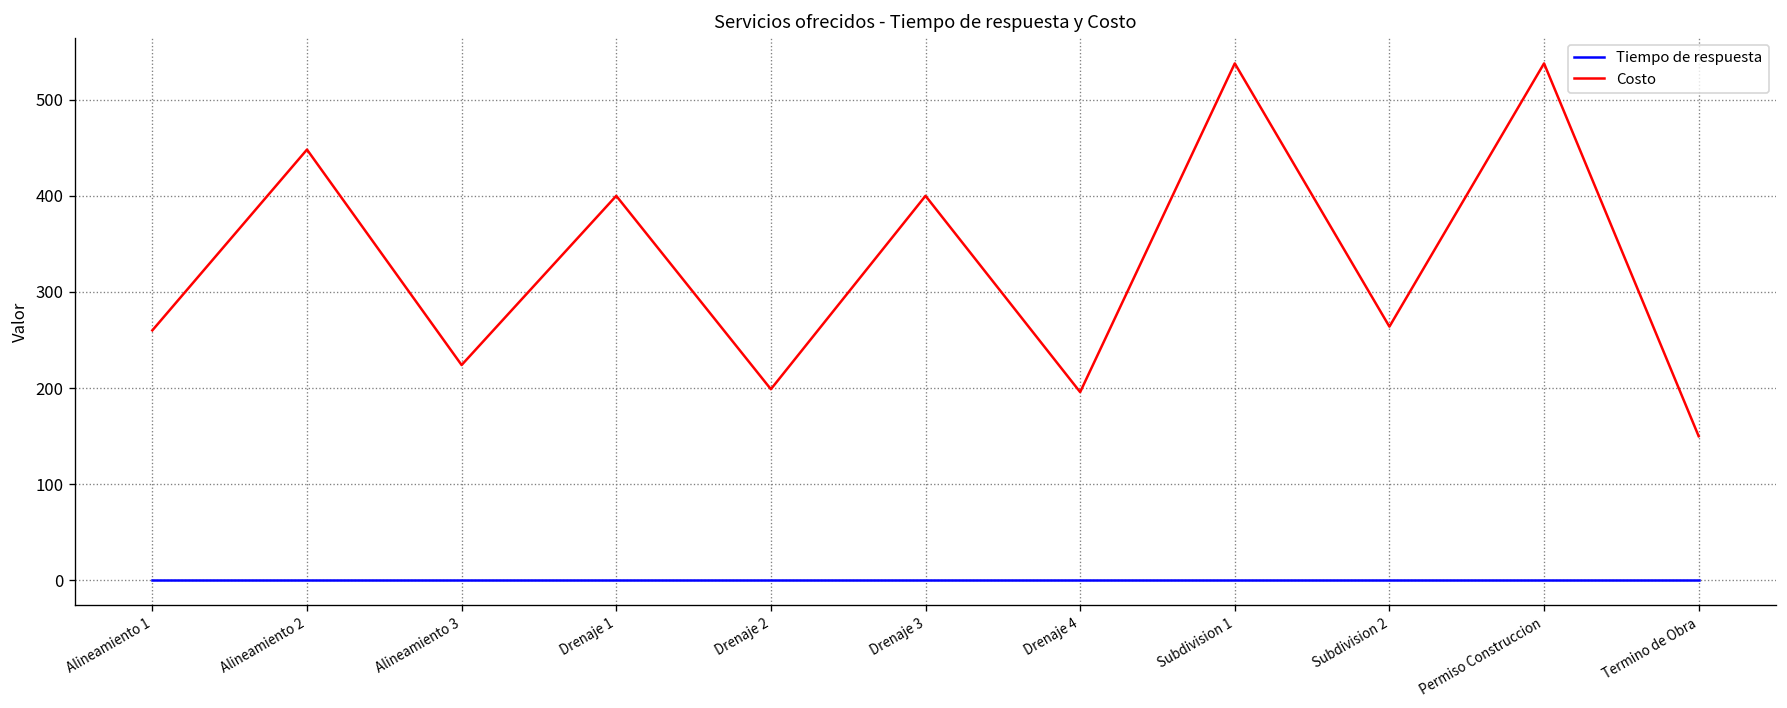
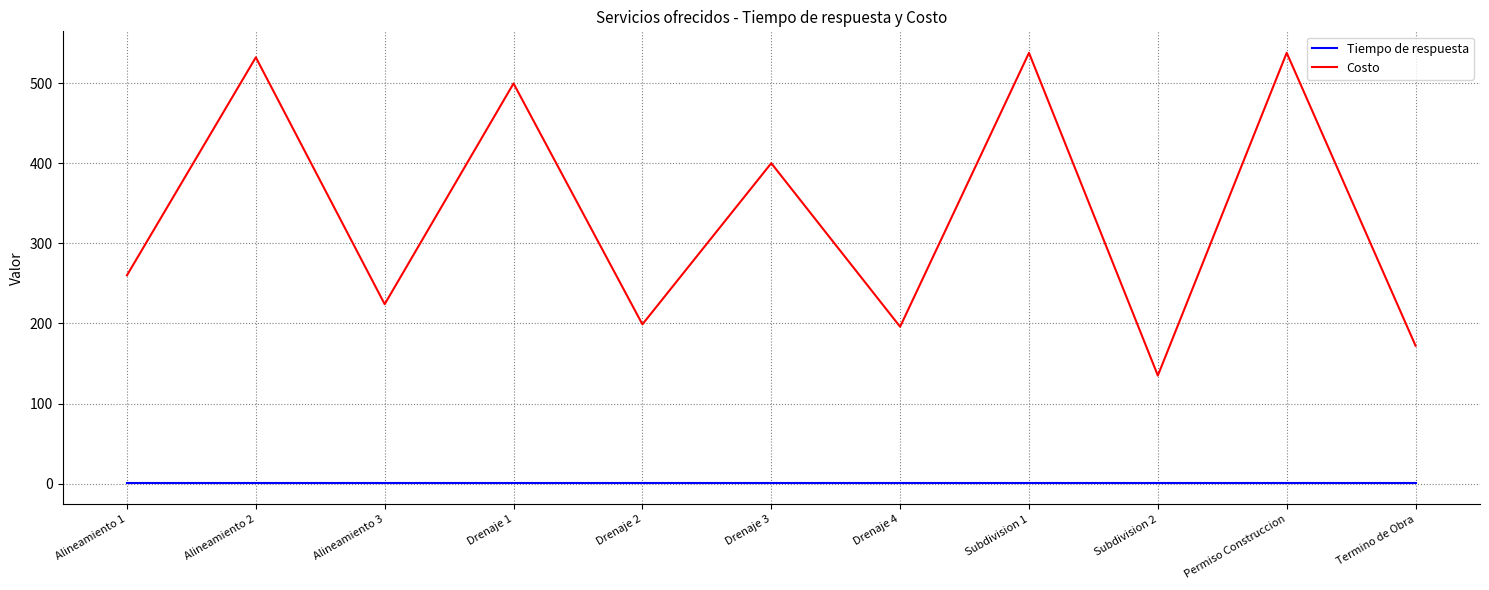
  {
    "Tiempo de respuesta": {
      "Alineamiento 1": 0,
      "Alineamiento 2": 0,
      "Alineamiento 3": 0,
      "Drenaje 1": 0,
      "Drenaje 2": 0,
      "Drenaje 3": 0,
      "Drenaje 4": 0,
      "Subdivision 1": 0,
      "Subdivision 2": 0,
      "Permiso Construccion": 0,
      "Termino de Obra": 0
    },
    "Costo": {
      "Alineamiento 1": 260,
-     "Alineamiento 2": 450,
+     "Alineamiento 2": 530,
      "Alineamiento 3": 220,
-     "Drenaje 1": 400,
+     "Drenaje 1": 500,
      "Drenaje 2": 200,
      "Drenaje 3": 400,
      "Drenaje 4": 200,
      "Subdivision 1": 540,
-     "Subdivision 2": 260,
+     "Subdivision 2": 140,
      "Permiso Construccion": 540,
-     "Termino de Obra": 150
+     "Termino de Obra": 170
    }
  }
